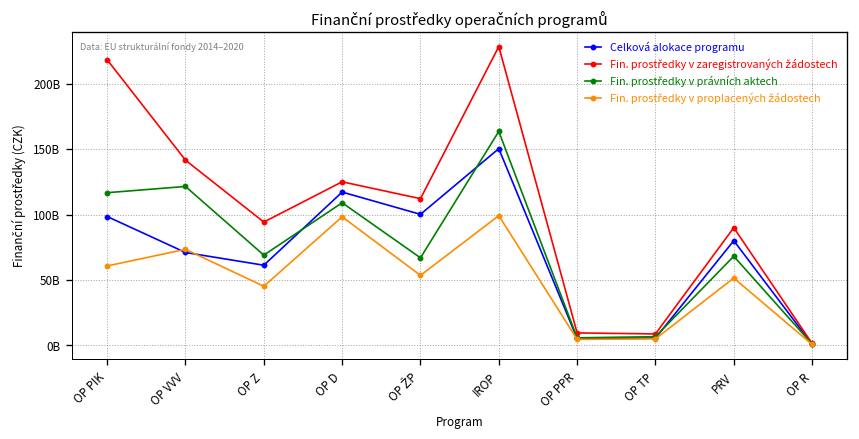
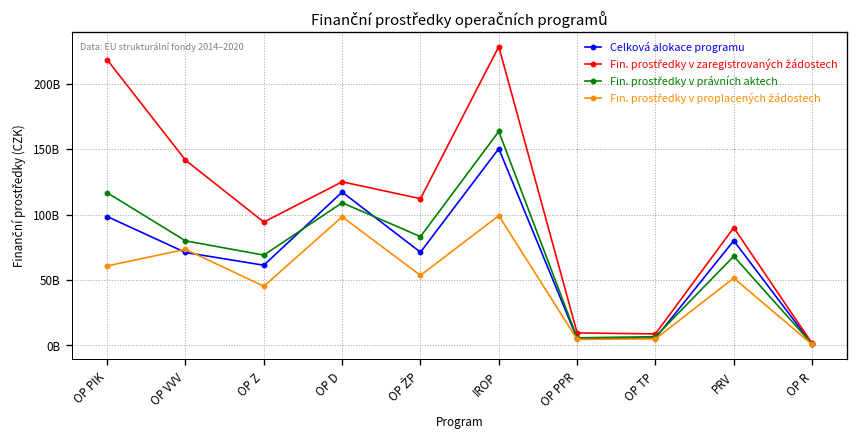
  {
    "Celková alokace programu": {
      "OP PIK": 98000000000,
      "OP VVV": 71000000000,
      "OP Z": 61000000000,
      "OP D": 117000000000,
-     "OP ŽP": 100000000000,
+     "OP ŽP": 71000000000,
      "IROP": 150000000000,
      "PRV": 80000000000
    },
    "Fin. prostředky v zaregistrovaných žádostech": {
      "OP VVV": 142000000000,
      "OP Z": 94000000000,
      "OP D": 125000000000,
      "OP ŽP": 112000000000,
      "IROP": 228000000000,
      "OP PPR": 9000000000,
      "PRV": 90000000000
    },
    "Fin. prostředky v právních aktech": {
      "OP PIK": 117000000000,
-     "OP VVV": 121000000000,
+     "OP VVV": 80000000000,
      "OP Z": 69000000000,
      "OP D": 109000000000,
-     "OP ŽP": 67000000000,
+     "OP ŽP": 83000000000,
      "IROP": 164000000000,
      "PRV": 68000000000
    },
    "Fin. prostředky v proplacených žádostech": {
      "OP PIK": 61000000000,
      "OP VVV": 73000000000,
      "OP Z": 45000000000,
      "OP D": 98000000000,
      "OP ŽP": 53000000000,
      "IROP": 99000000000,
      "PRV": 51000000000
    }
  }
